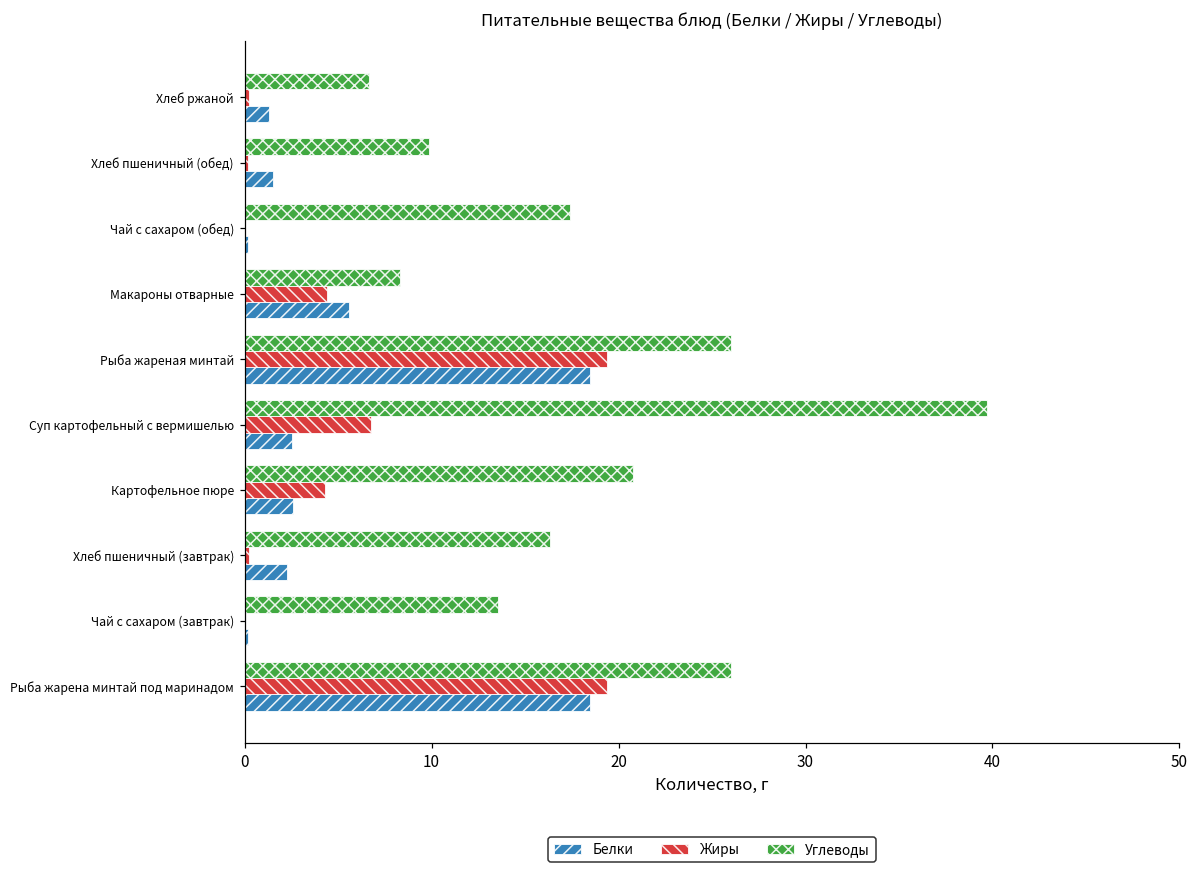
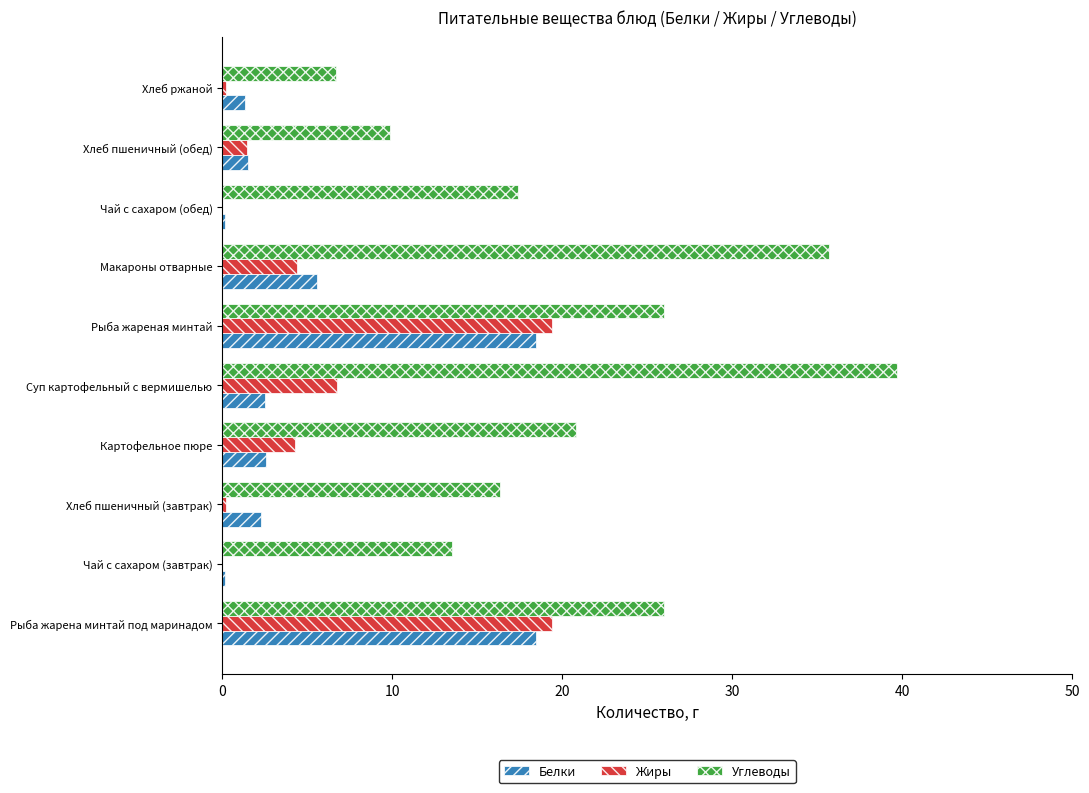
  {
    "Белки": {
      "Хлеб ржаной": 1.3,
      "Хлеб пшеничный (обед)": 1.5,
      "Чай с сахаром (обед)": 0.2,
      "Макароны отварные": 5.6,
      "Рыба жареная минтай": 18.5,
      "Суп картофельный с вермишелью": 2.5,
      "Картофельное пюре": 2.6,
      "Хлеб пшеничный (завтрак)": 2.3,
      "Чай с сахаром (завтрак)": 0.2,
      "Рыба жарена минтай под маринадом": 18.5
    },
    "Жиры": {
      "Хлеб ржаной": 0.2,
-     "Хлеб пшеничный (обед)": 0.2,
+     "Хлеб пшеничный (обед)": 1.5,
      "Чай с сахаром (обед)": 0.0,
      "Макароны отварные": 4.4,
      "Рыба жареная минтай": 19.4,
      "Суп картофельный с вермишелью": 6.8,
      "Картофельное пюре": 4.3,
      "Хлеб пшеничный (завтрак)": 0.2,
      "Чай с сахаром (завтрак)": 0.0,
      "Рыба жарена минтай под маринадом": 19.4
    },
    "Углеводы": {
      "Хлеб ржаной": 6.7,
      "Хлеб пшеничный (обед)": 9.8,
      "Чай с сахаром (обед)": 17.4,
-     "Макароны отварные": 8.3,
+     "Макароны отварные": 35.7,
      "Рыба жареная минтай": 26.0,
      "Суп картофельный с вермишелью": 39.7,
      "Картофельное пюре": 20.8,
      "Хлеб пшеничный (завтрак)": 16.3,
      "Чай с сахаром (завтрак)": 13.5,
      "Рыба жарена минтай под маринадом": 26.0
    }
  }
